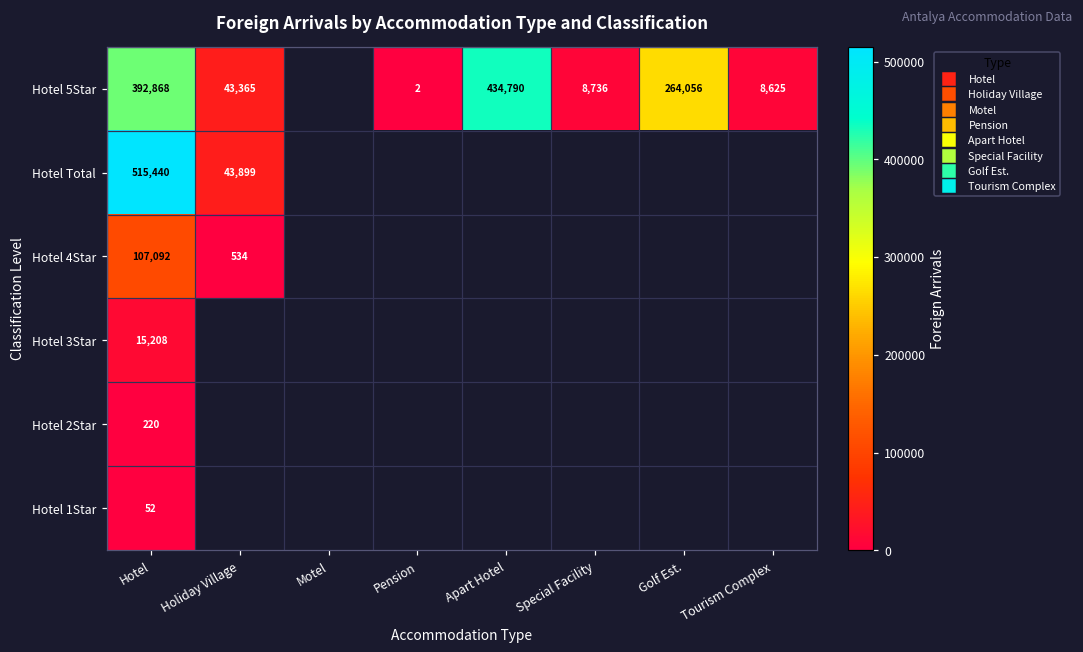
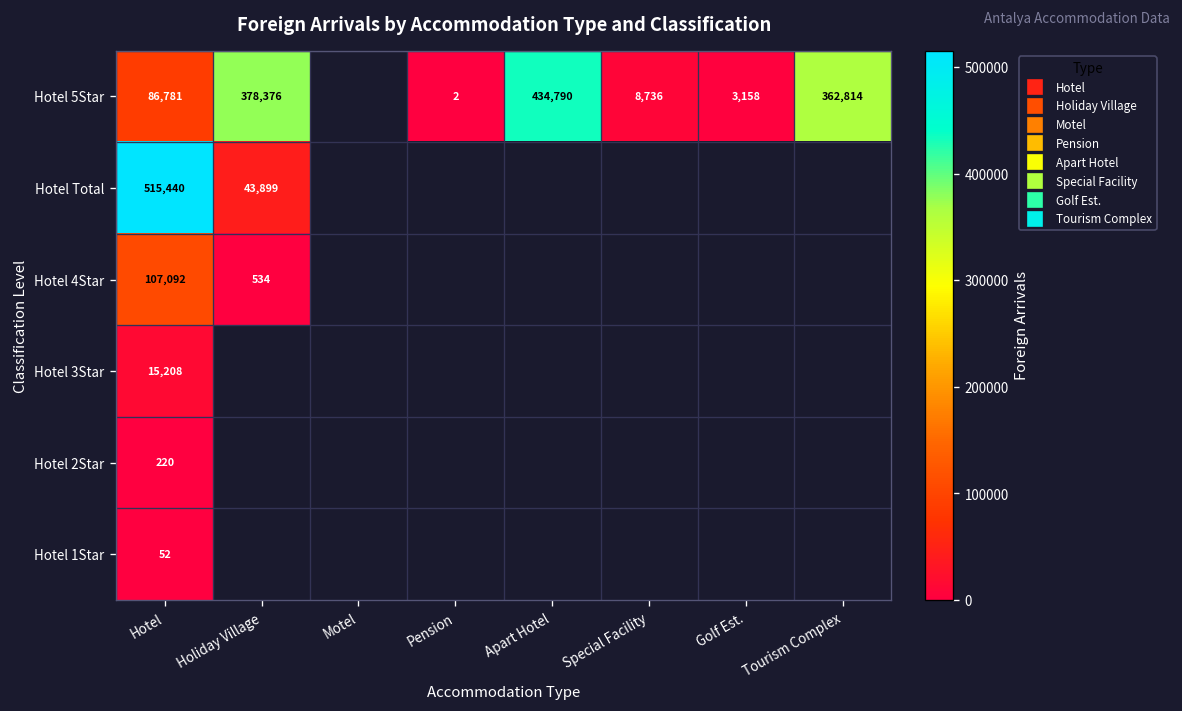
  {
    "Hotel 5Star": {
-     "Hotel": "392,868",
-     "Holiday Village": "43,365",
+     "Hotel": "86,781",
+     "Holiday Village": "378,376",
      "Pension": "2",
      "Apart Hotel": "434,790",
      "Special Facility": "8,736",
-     "Golf Est.": "264,056",
-     "Tourism Complex": "8,625"
+     "Golf Est.": "3,158",
+     "Tourism Complex": "362,814"
    },
    "Hotel Total": {
      "Hotel": "515,440",
      "Holiday Village": "43,899"
    },
    "Hotel 4Star": {
      "Hotel": "107,092",
      "Holiday Village": "534"
    },
    "Hotel 3Star": {
      "Hotel": "15,208"
    },
    "Hotel 2Star": {
      "Hotel": "220"
    },
    "Hotel 1Star": {
      "Hotel": "52"
    }
  }
